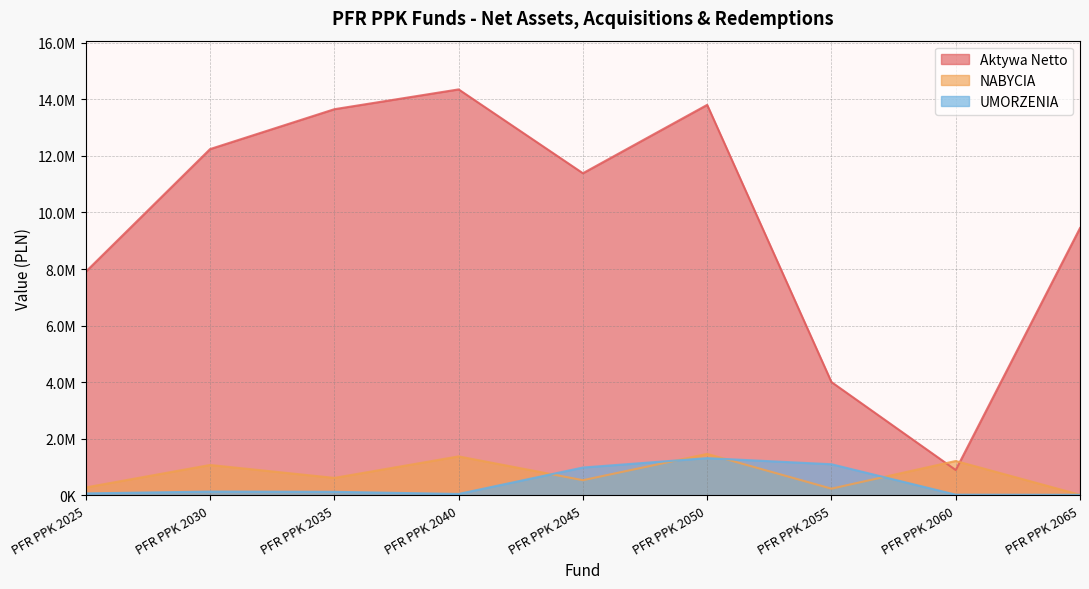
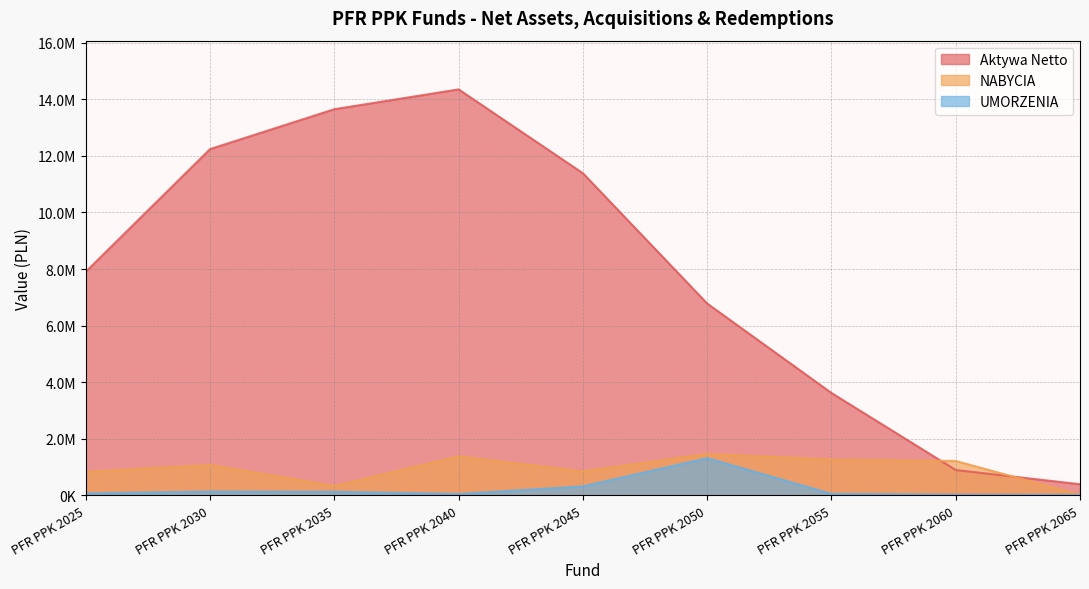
  {
    "Aktywa Netto": {
      "PFR PPK 2025": 7900000,
      "PFR PPK 2030": 12200000,
      "PFR PPK 2035": 13600000,
      "PFR PPK 2040": 14300000,
      "PFR PPK 2045": 11400000,
-     "PFR PPK 2050": 13800000,
-     "PFR PPK 2055": 4000000,
+     "PFR PPK 2050": 6800000,
+     "PFR PPK 2055": 3600000,
      "PFR PPK 2060": 900000,
-     "PFR PPK 2065": 9400000
+     "PFR PPK 2065": 400000
    },
    "NABYCIA": {
-     "PFR PPK 2025": 300000,
+     "PFR PPK 2025": 800000,
      "PFR PPK 2030": 1100000,
-     "PFR PPK 2035": 600000,
+     "PFR PPK 2035": 300000,
      "PFR PPK 2040": 1400000,
-     "PFR PPK 2045": 500000,
+     "PFR PPK 2045": 900000,
      "PFR PPK 2050": 1500000,
-     "PFR PPK 2055": 200000,
+     "PFR PPK 2055": 1300000,
      "PFR PPK 2060": 1200000
    },
    "UMORZENIA": {
      "PFR PPK 2025": 100000,
      "PFR PPK 2030": 100000,
      "PFR PPK 2035": 100000,
      "PFR PPK 2040": 100000,
-     "PFR PPK 2045": 1000000,
+     "PFR PPK 2045": 300000,
      "PFR PPK 2050": 1300000,
-     "PFR PPK 2055": 1100000,
+     "PFR PPK 2055": 100000,
      "PFR PPK 2060": 0
    }
  }
